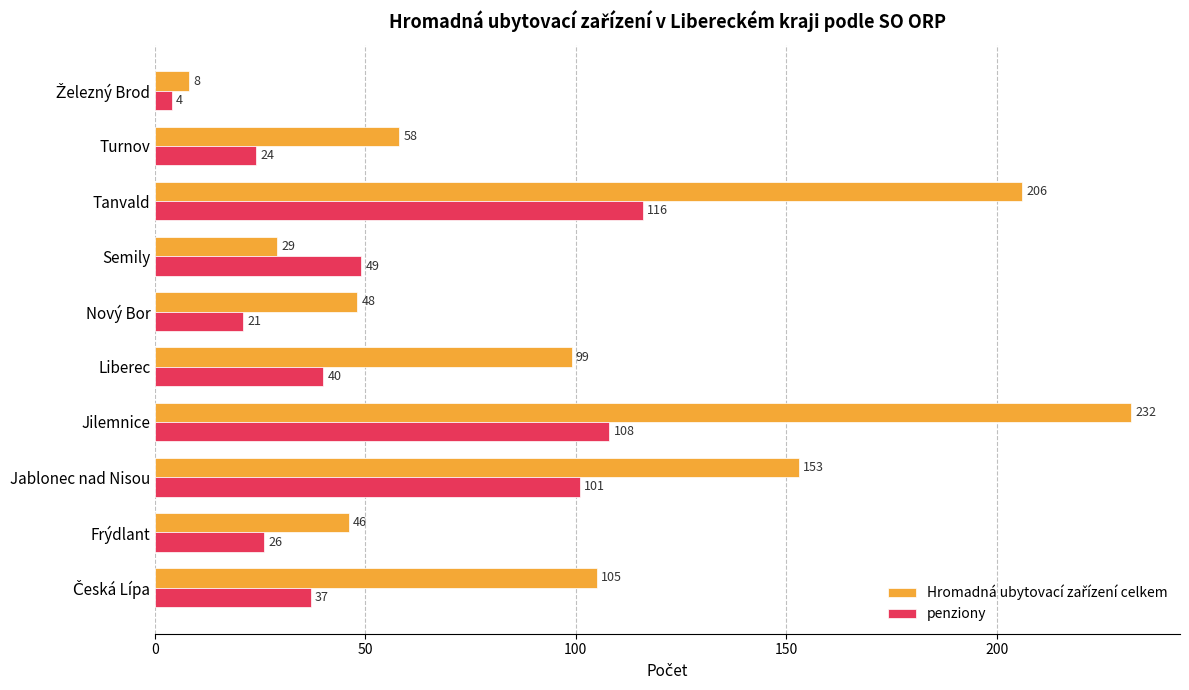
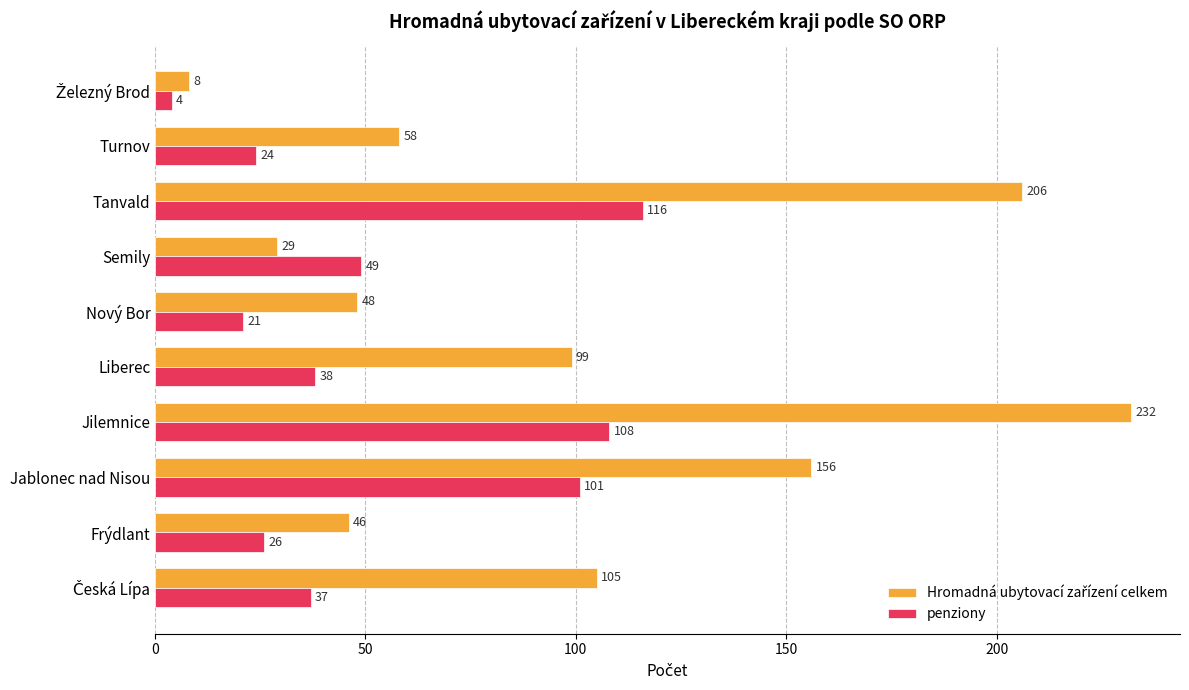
  {
    "Hromadná ubytovací zařízení celkem": {
      "Železný Brod": 8,
      "Turnov": 58,
      "Tanvald": 206,
      "Semily": 29,
      "Nový Bor": 48,
      "Liberec": 99,
      "Jilemnice": 232,
-     "Jablonec nad Nisou": 153,
+     "Jablonec nad Nisou": 156,
      "Frýdlant": 46,
      "Česká Lípa": 105
    },
    "penziony": {
      "Železný Brod": 4,
      "Turnov": 24,
      "Tanvald": 116,
      "Semily": 49,
      "Nový Bor": 21,
-     "Liberec": 40,
+     "Liberec": 38,
      "Jilemnice": 108,
      "Jablonec nad Nisou": 101,
      "Frýdlant": 26,
      "Česká Lípa": 37
    }
  }
